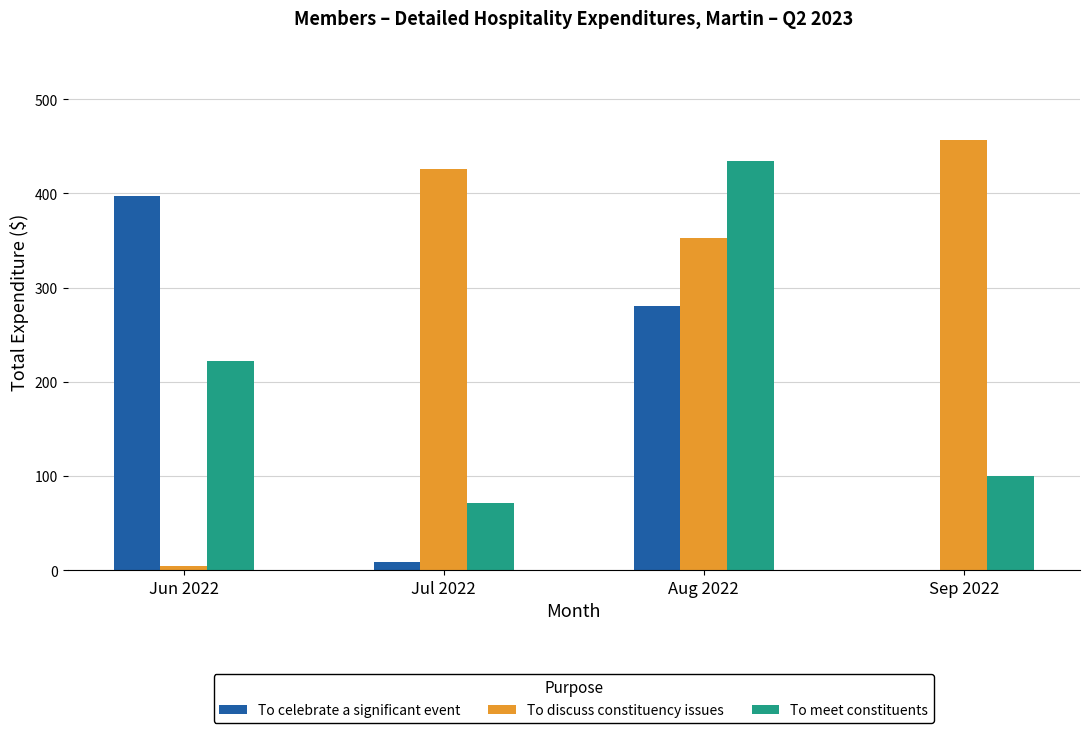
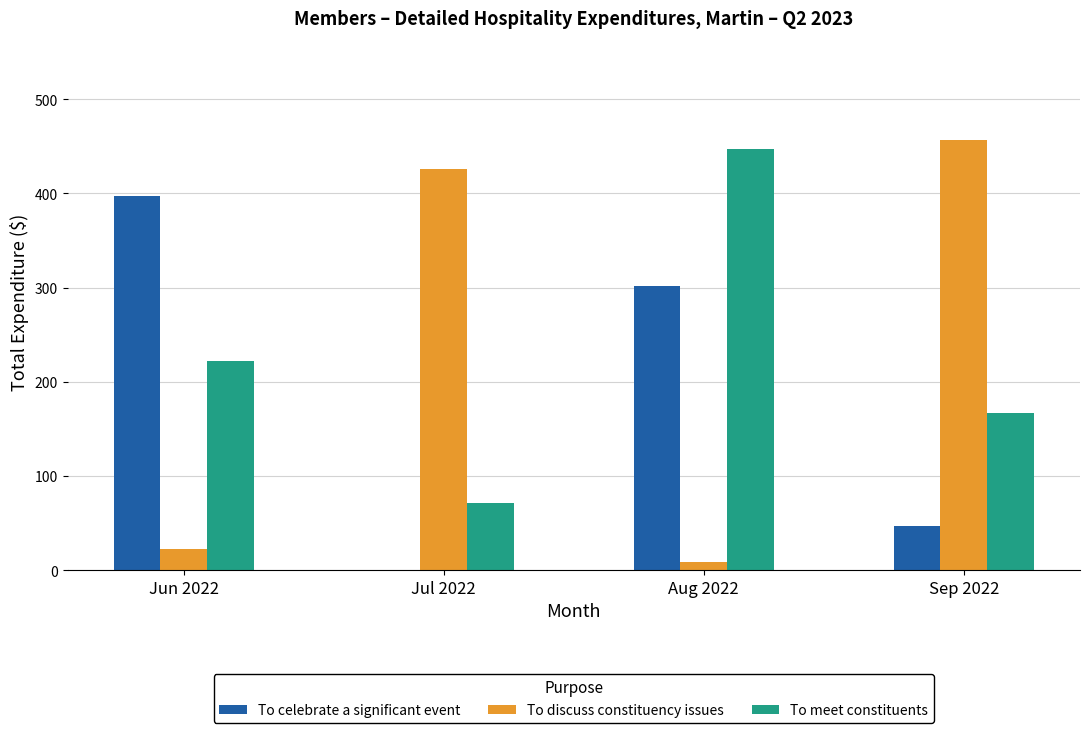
  {
    "To celebrate a significant event": {
      "Jun 2022": 400,
-     "Jul 2022": 10,
-     "Aug 2022": 280,
-     "Sep 2022": 0
+     "Jul 2022": 0,
+     "Aug 2022": 300,
+     "Sep 2022": 50
    },
    "To discuss constituency issues": {
-     "Jun 2022": 0,
+     "Jun 2022": 20,
      "Jul 2022": 430,
-     "Aug 2022": 350,
+     "Aug 2022": 10,
      "Sep 2022": 460
    },
    "To meet constituents": {
      "Jun 2022": 220,
      "Jul 2022": 70,
-     "Aug 2022": 430,
-     "Sep 2022": 100
+     "Aug 2022": 450,
+     "Sep 2022": 170
    }
  }
